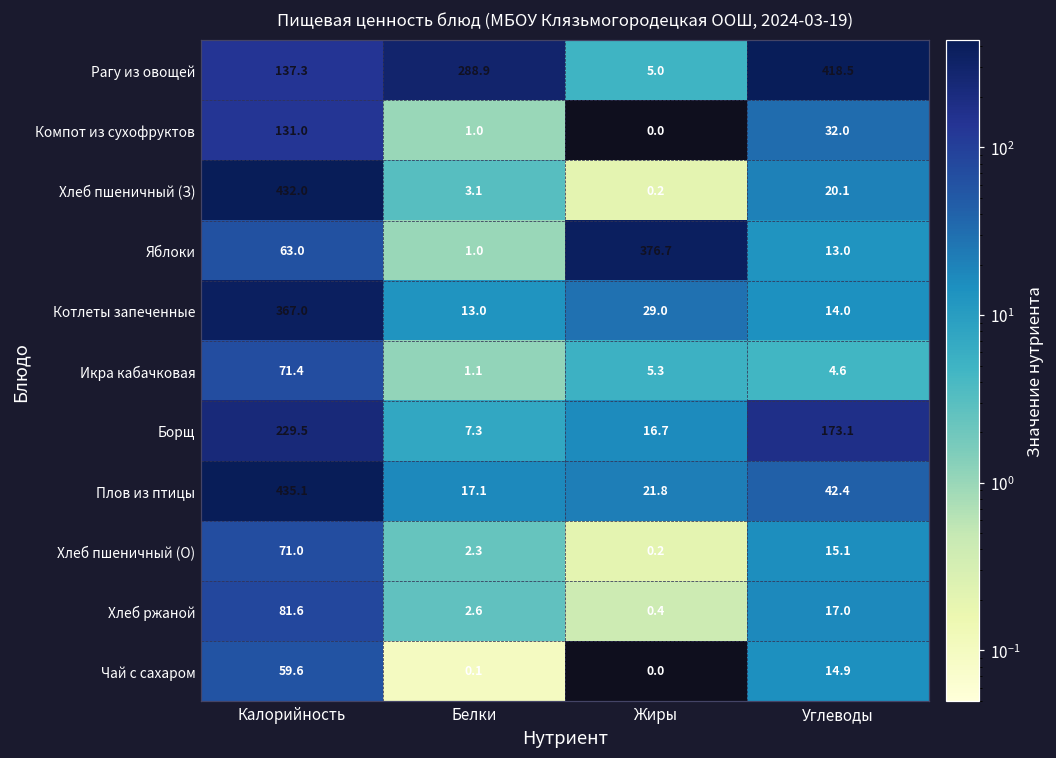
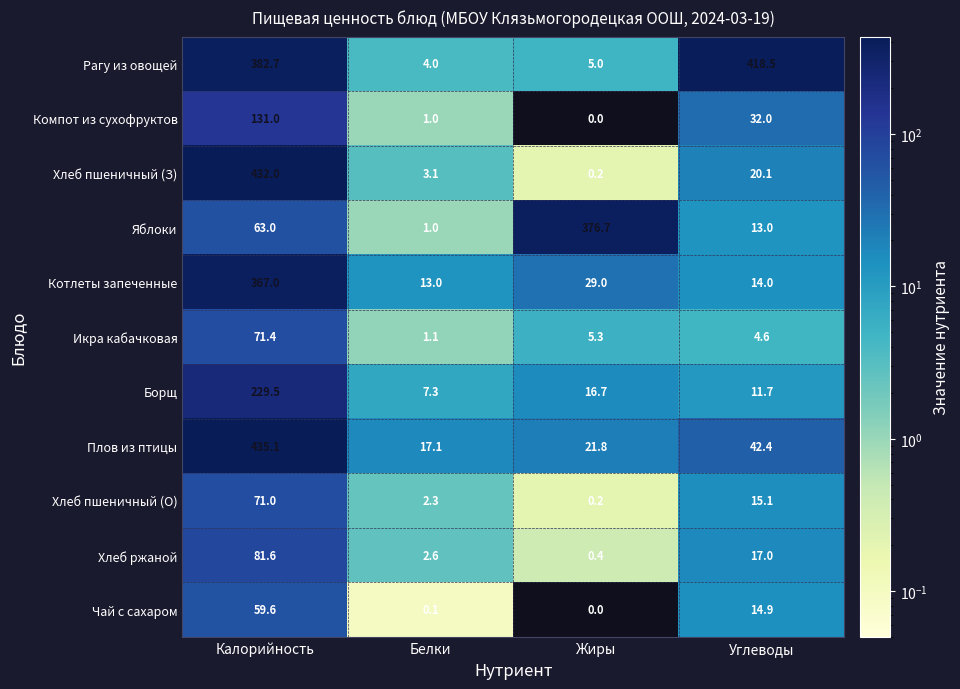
  {
    "Рагу из овощей": {
-     "Калорийность": 137.3,
-     "Белки": 288.9,
+     "Калорийность": 382.7,
+     "Белки": 4.0,
      "Жиры": 5.0,
      "Углеводы": 418.5
    },
    "Компот из сухофруктов": {
      "Калорийность": 131.0,
      "Белки": 1.0,
      "Жиры": 0.0,
      "Углеводы": 32.0
    },
    "Хлеб пшеничный (З)": {
      "Калорийность": 432.0,
      "Белки": 3.1,
      "Жиры": 0.2,
      "Углеводы": 20.1
    },
    "Яблоки": {
      "Калорийность": 63.0,
      "Белки": 1.0,
      "Жиры": 376.7,
      "Углеводы": 13.0
    },
    "Котлеты запеченные": {
      "Калорийность": 367.0,
      "Белки": 13.0,
      "Жиры": 29.0,
      "Углеводы": 14.0
    },
    "Икра кабачковая": {
      "Калорийность": 71.4,
      "Белки": 1.1,
      "Жиры": 5.3,
      "Углеводы": 4.6
    },
    "Борщ": {
      "Калорийность": 229.5,
      "Белки": 7.3,
      "Жиры": 16.7,
-     "Углеводы": 173.1
+     "Углеводы": 11.7
    },
    "Плов из птицы": {
      "Калорийность": 435.1,
      "Белки": 17.1,
      "Жиры": 21.8,
      "Углеводы": 42.4
    },
    "Хлеб пшеничный (О)": {
      "Калорийность": 71.0,
      "Белки": 2.3,
      "Жиры": 0.2,
      "Углеводы": 15.1
    },
    "Хлеб ржаной": {
      "Калорийность": 81.6,
      "Белки": 2.6,
      "Жиры": 0.4,
      "Углеводы": 17.0
    },
    "Чай с сахаром": {
      "Калорийность": 59.6,
      "Белки": 0.1,
      "Жиры": 0.0,
      "Углеводы": 14.9
    }
  }
